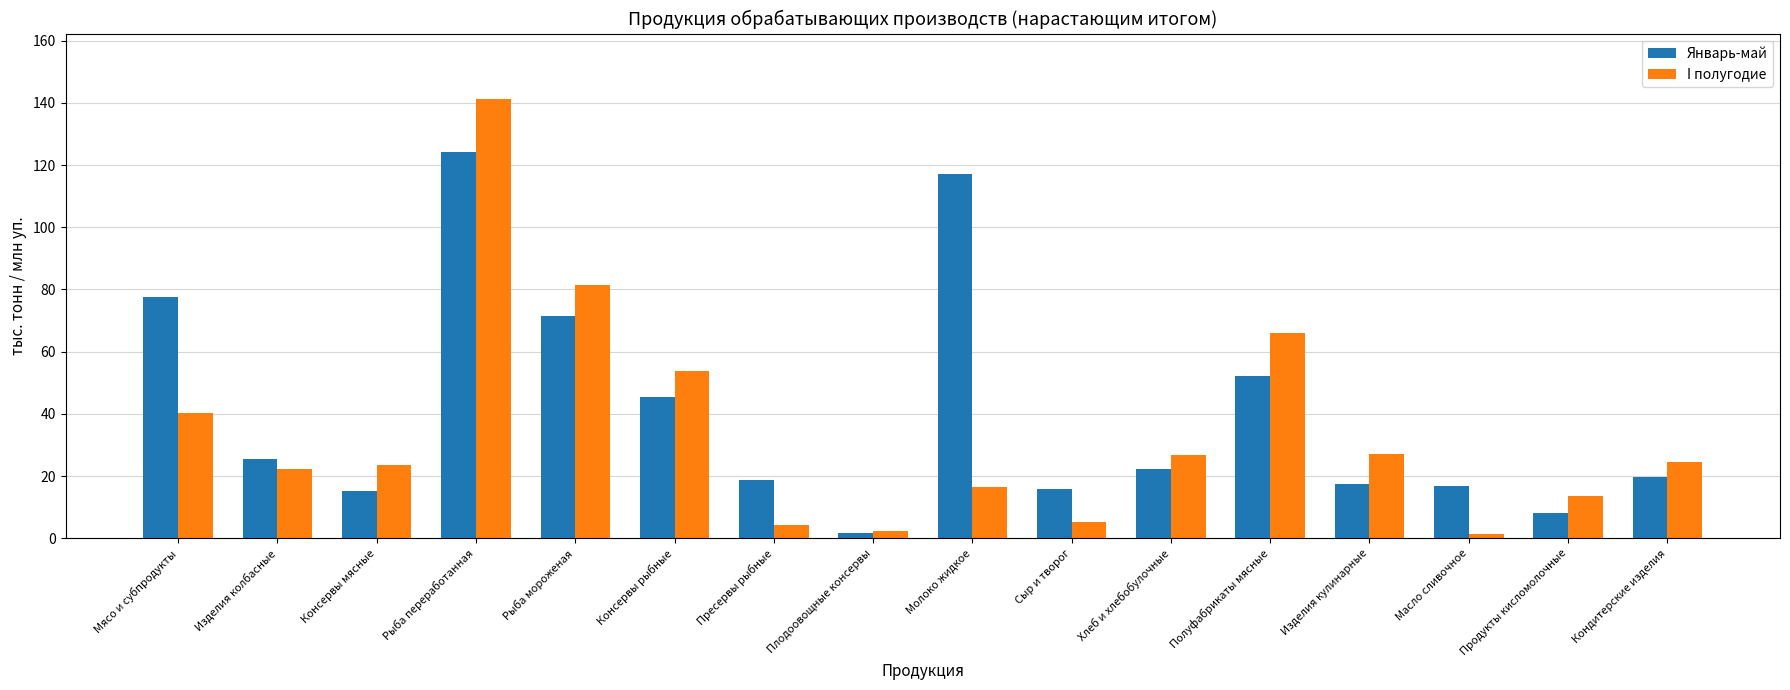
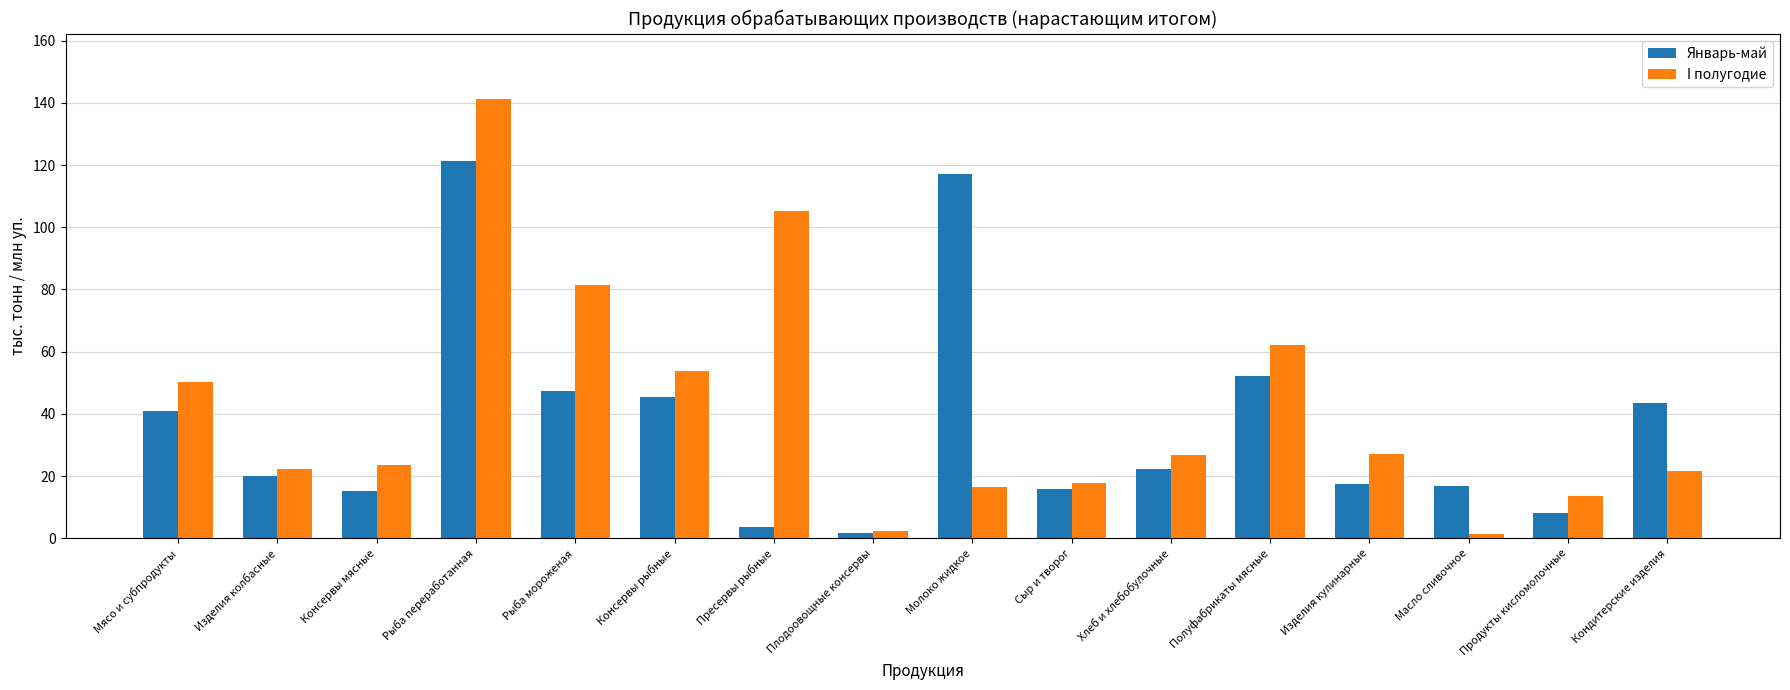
  {
    "Январь-май": {
-     "Мясо и субпродукты": 78,
-     "Изделия колбасные": 26,
+     "Мясо и субпродукты": 41,
+     "Изделия колбасные": 20,
      "Консервы мясные": 15,
-     "Рыба переработанная": 124,
-     "Рыба мороженая": 72,
+     "Рыба переработанная": 121,
+     "Рыба мороженая": 47,
      "Консервы рыбные": 46,
-     "Пресервы рыбные": 19,
+     "Пресервы рыбные": 4,
      "Плодоовощные консервы": 2,
      "Молоко жидкое": 117,
      "Сыр и творог": 16,
      "Хлеб и хлебобулочные": 22,
      "Полуфабрикаты мясные": 52,
      "Изделия кулинарные": 17,
      "Масло сливочное": 17,
      "Продукты кисломолочные": 8,
-     "Кондитерские изделия": 20
+     "Кондитерские изделия": 44
    },
    "I полугодие": {
-     "Мясо и субпродукты": 40,
+     "Мясо и субпродукты": 50,
      "Изделия колбасные": 22,
      "Консервы мясные": 24,
      "Рыба переработанная": 141,
      "Рыба мороженая": 82,
      "Консервы рыбные": 54,
-     "Пресервы рыбные": 4,
+     "Пресервы рыбные": 105,
      "Плодоовощные консервы": 3,
      "Молоко жидкое": 17,
-     "Сыр и творог": 5,
+     "Сыр и творог": 18,
      "Хлеб и хлебобулочные": 27,
-     "Полуфабрикаты мясные": 66,
+     "Полуфабрикаты мясные": 62,
      "Изделия кулинарные": 27,
      "Масло сливочное": 1,
      "Продукты кисломолочные": 14,
-     "Кондитерские изделия": 25
+     "Кондитерские изделия": 22
    }
  }
